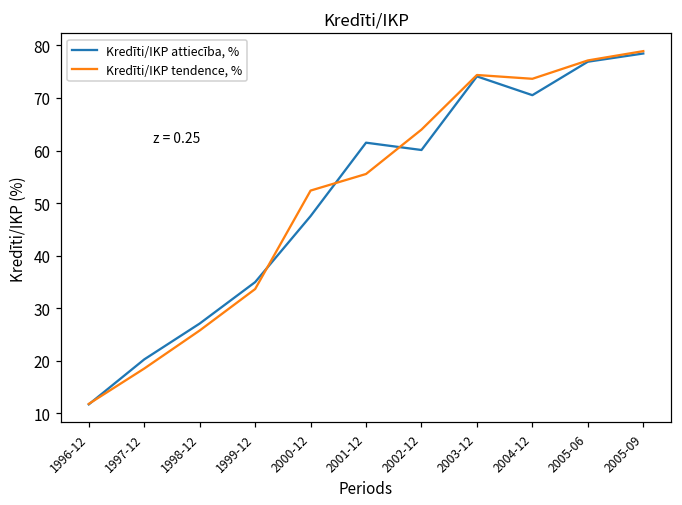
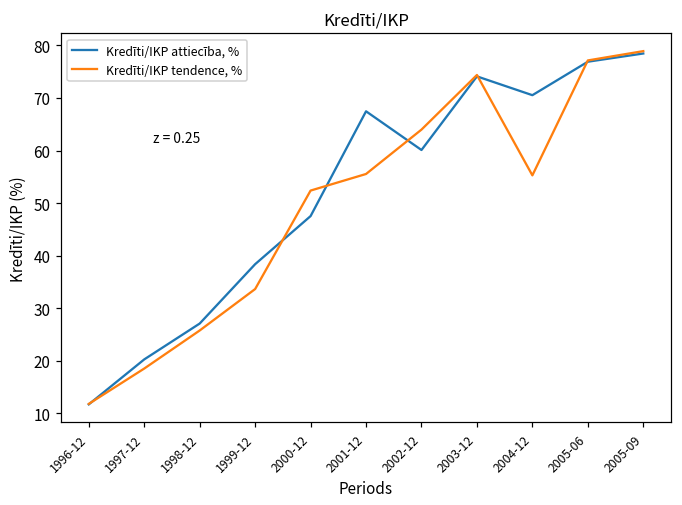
  {
    "Kredīti/IKP attiecība, %": {
      "1997-12": 20,
      "1998-12": 27,
-     "1999-12": 35,
+     "1999-12": 38,
      "2000-12": 48,
-     "2001-12": 61,
+     "2001-12": 67,
      "2002-12": 60,
      "2004-12": 71
    },
    "Kredīti/IKP tendence, %": {
      "1997-12": 19,
      "1998-12": 26,
      "1999-12": 34,
      "2000-12": 52,
      "2001-12": 56,
      "2002-12": 64,
-     "2004-12": 74
+     "2004-12": 55
    }
  }
